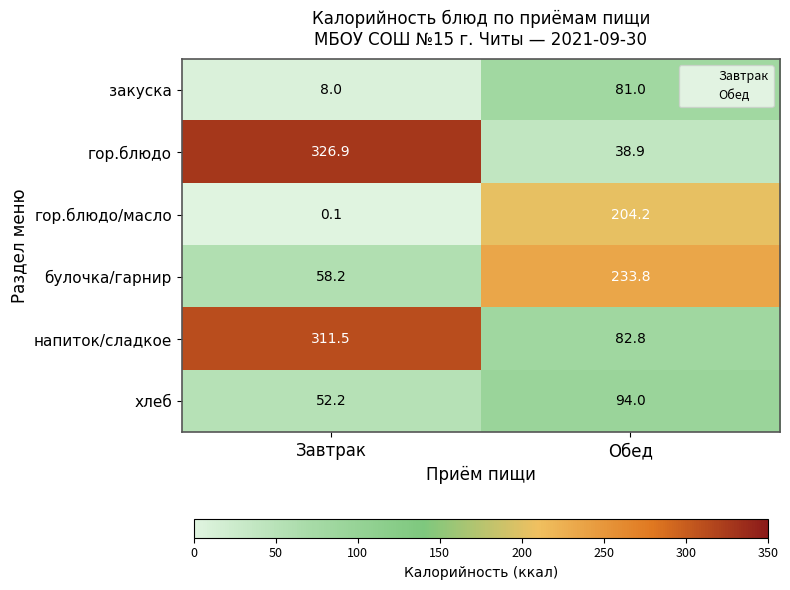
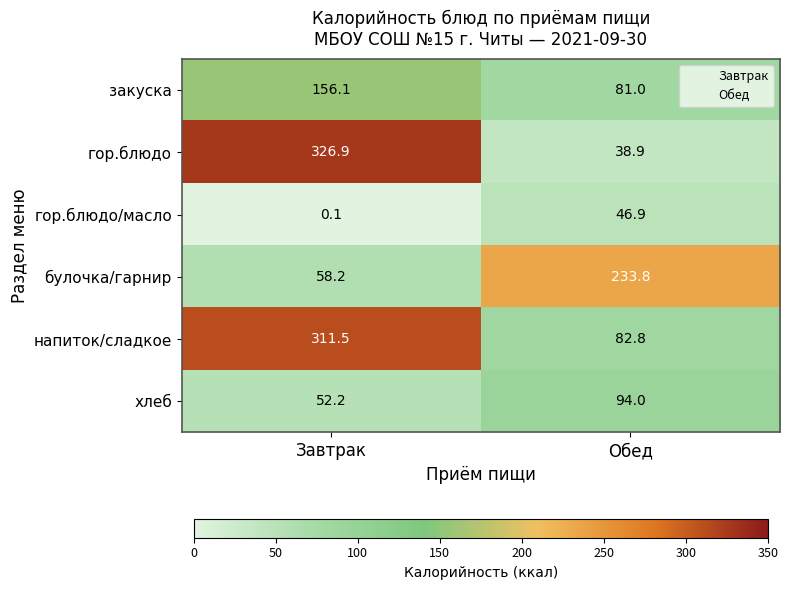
  {
    "закуска": {
-     "Завтрак": 8.0,
+     "Завтрак": 156.1,
      "Обед": 81.0
    },
    "гор.блюдо": {
      "Завтрак": 326.9,
      "Обед": 38.9
    },
    "гор.блюдо/масло": {
      "Завтрак": 0.1,
-     "Обед": 204.2
+     "Обед": 46.9
    },
    "булочка/гарнир": {
      "Завтрак": 58.2,
      "Обед": 233.8
    },
    "напиток/сладкое": {
      "Завтрак": 311.5,
      "Обед": 82.8
    },
    "хлеб": {
      "Завтрак": 52.2,
      "Обед": 94.0
    }
  }
